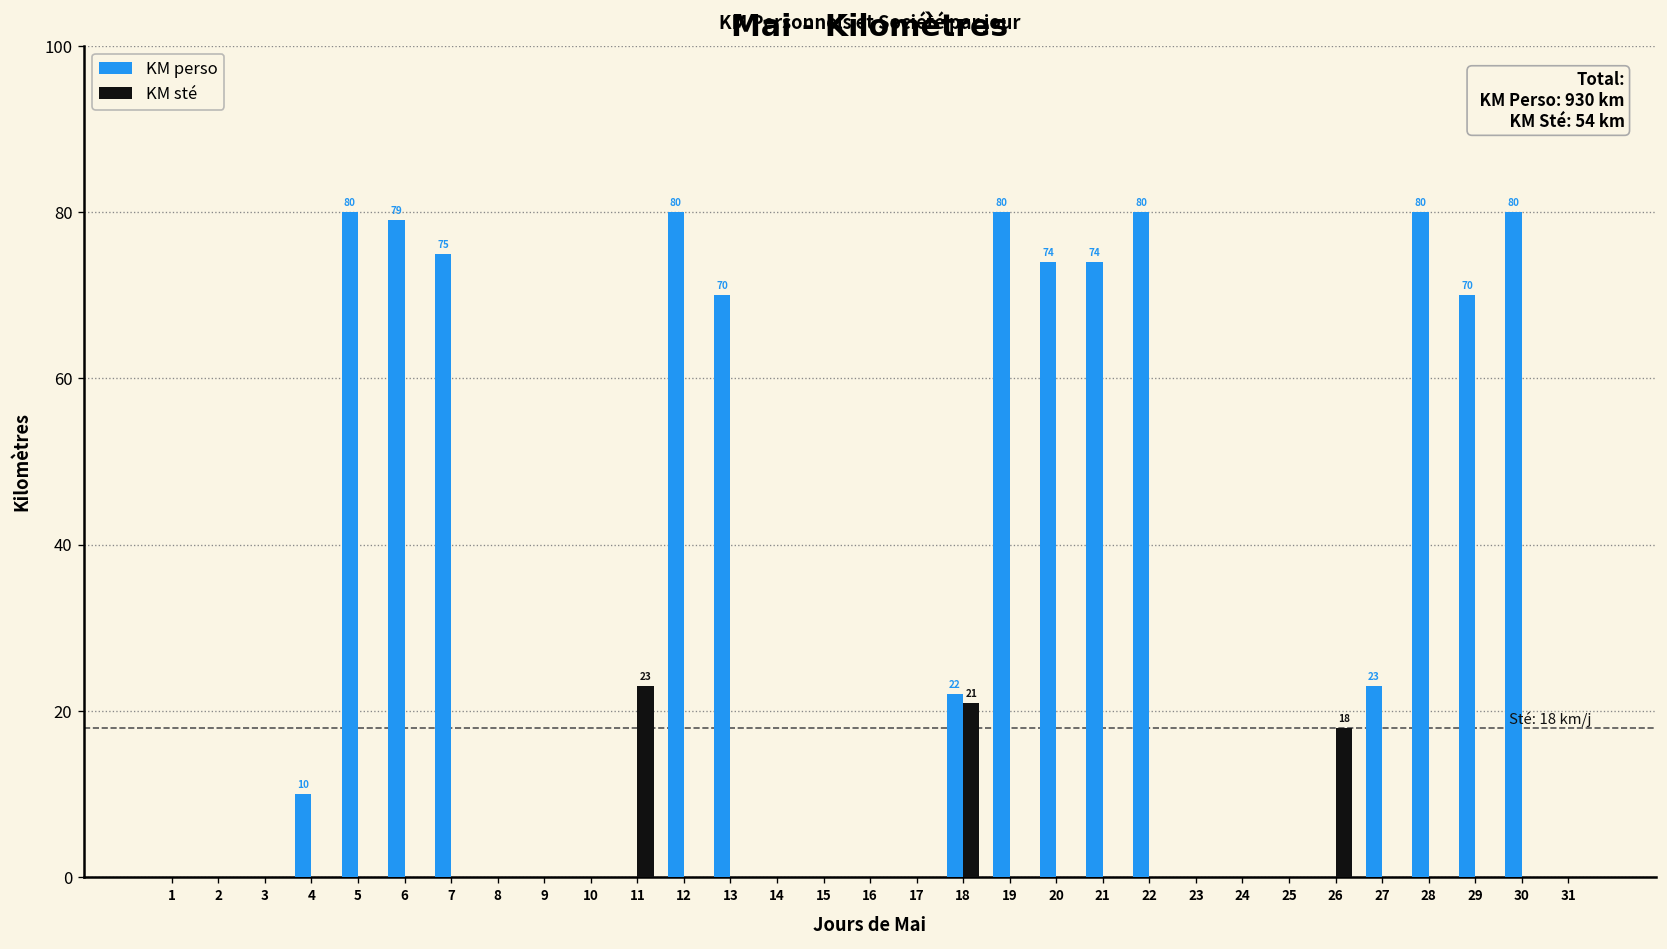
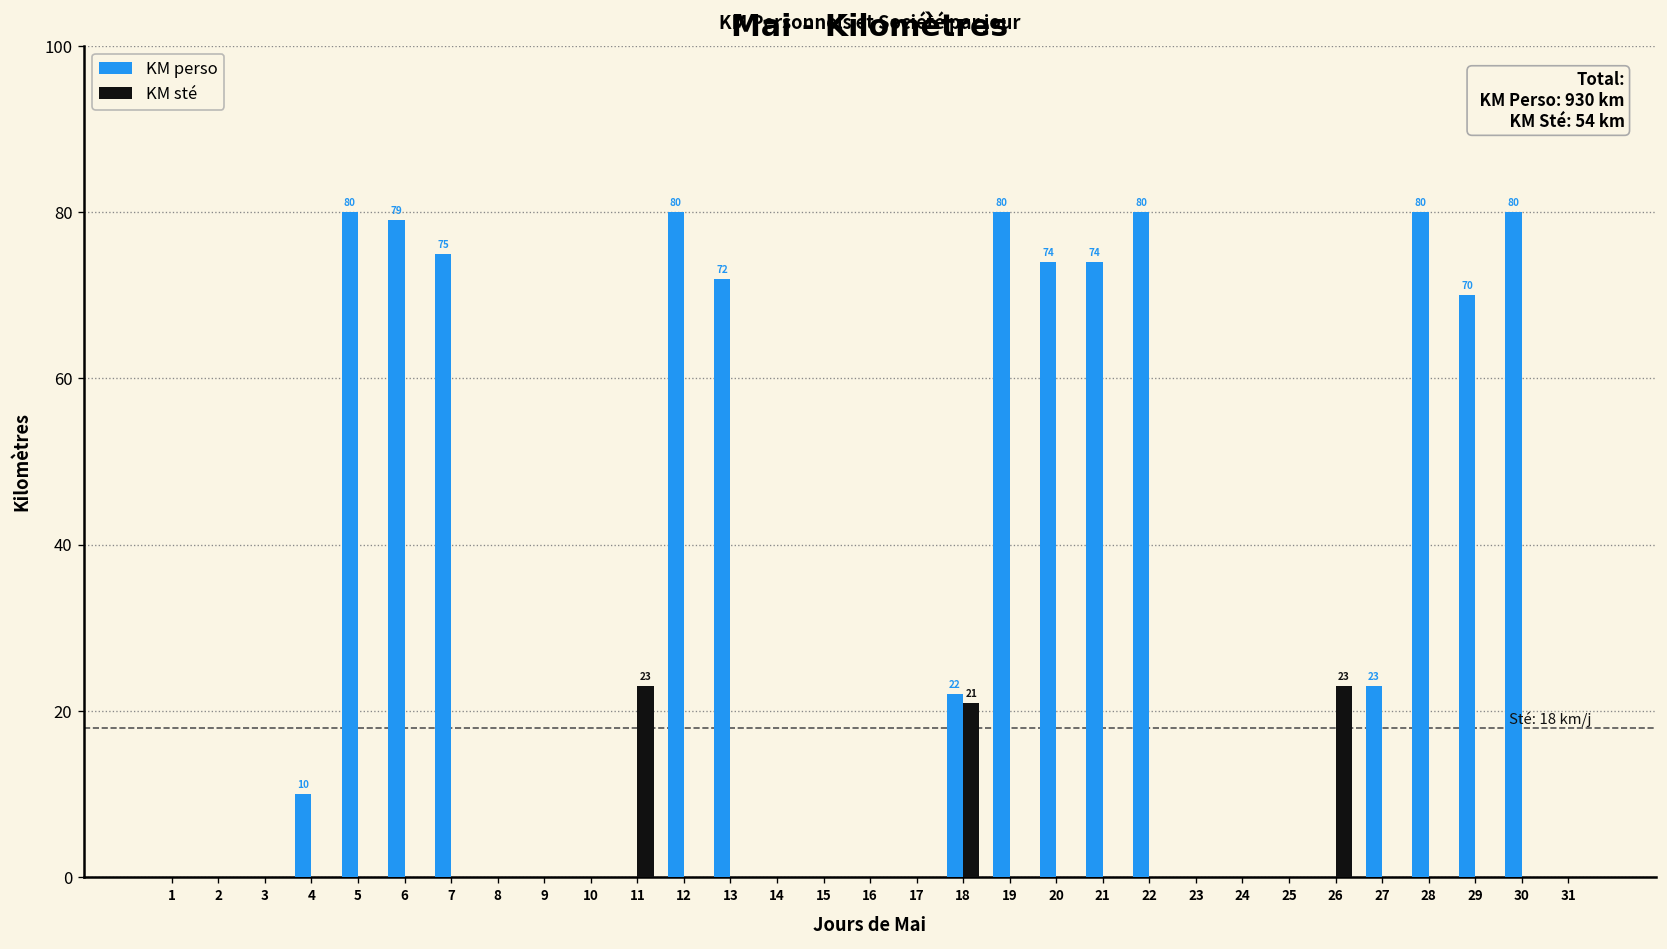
  {
    "KM perso": {
      "4": 10,
      "5": 80,
      "6": 79,
      "7": 75,
      "12": 80,
-     "13": 70,
+     "13": 72,
      "18": 22,
      "19": 80,
      "20": 74,
      "21": 74,
      "22": 80,
      "27": 23,
      "28": 80,
      "29": 70,
      "30": 80
    },
    "KM sté": {
      "11": 23,
      "18": 21,
-     "26": 18
+     "26": 23
    }
  }
